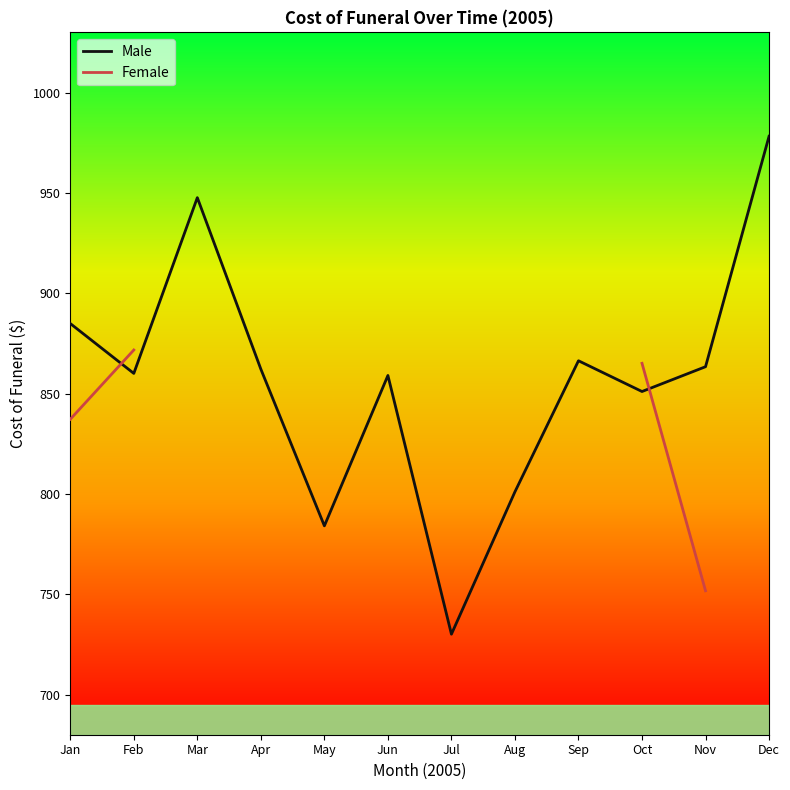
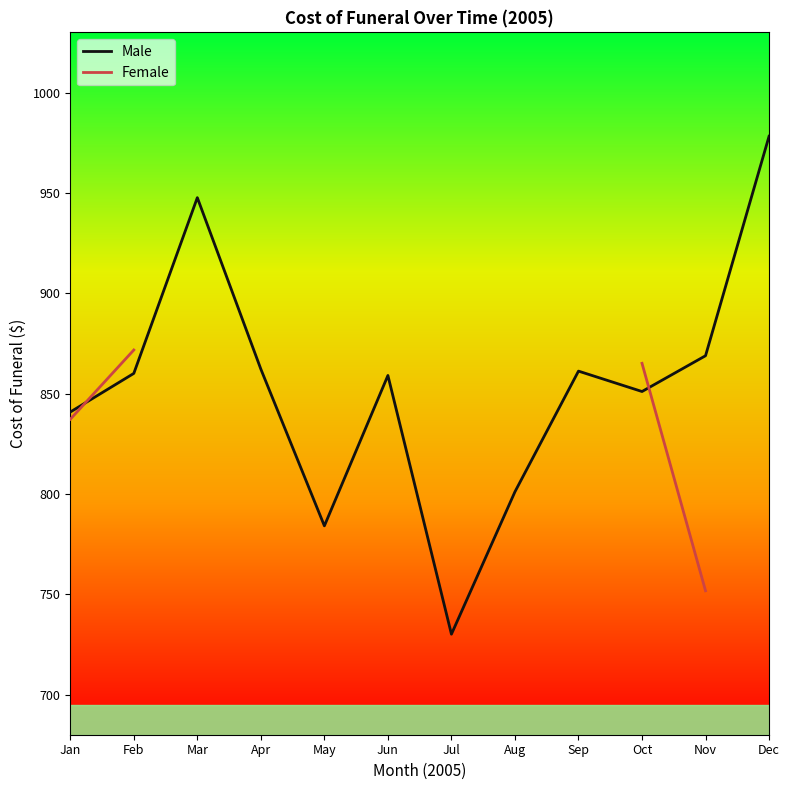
  {
    "Male": {
-     "Jan": 885,
+     "Jan": 841,
      "Feb": 860,
      "Mar": 948,
      "Apr": 862,
      "May": 784,
      "Jun": 859,
      "Jul": 730,
      "Aug": 801,
-     "Sep": 866,
+     "Sep": 861,
      "Oct": 851,
-     "Nov": 863,
+     "Nov": 869,
      "Dec": 978
    },
    "Female": {
      "Jan": 837,
      "Feb": 872,
      "Apr": 847,
      "Aug": 701,
      "Oct": 865,
      "Nov": 752
    }
  }
